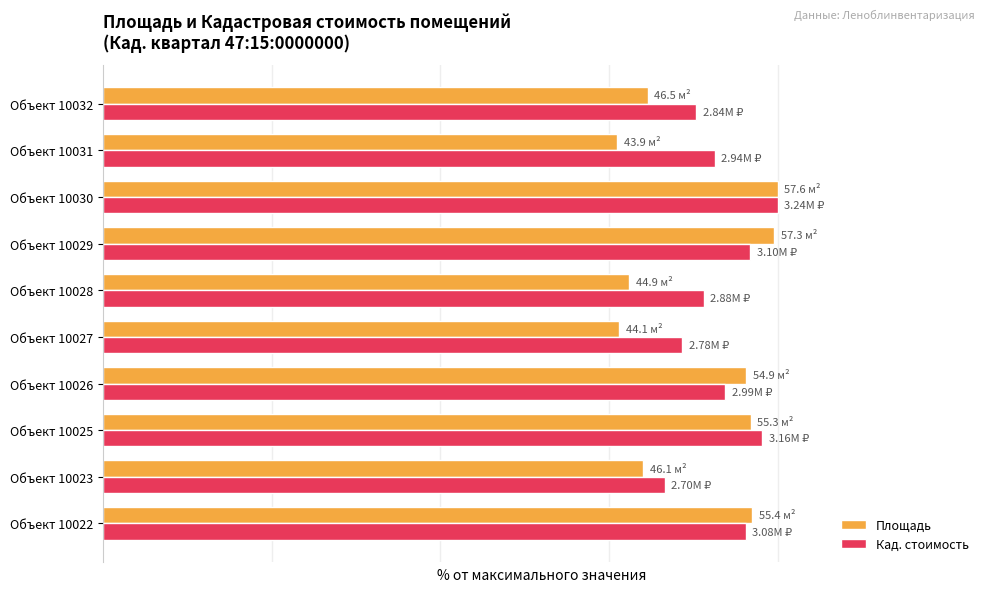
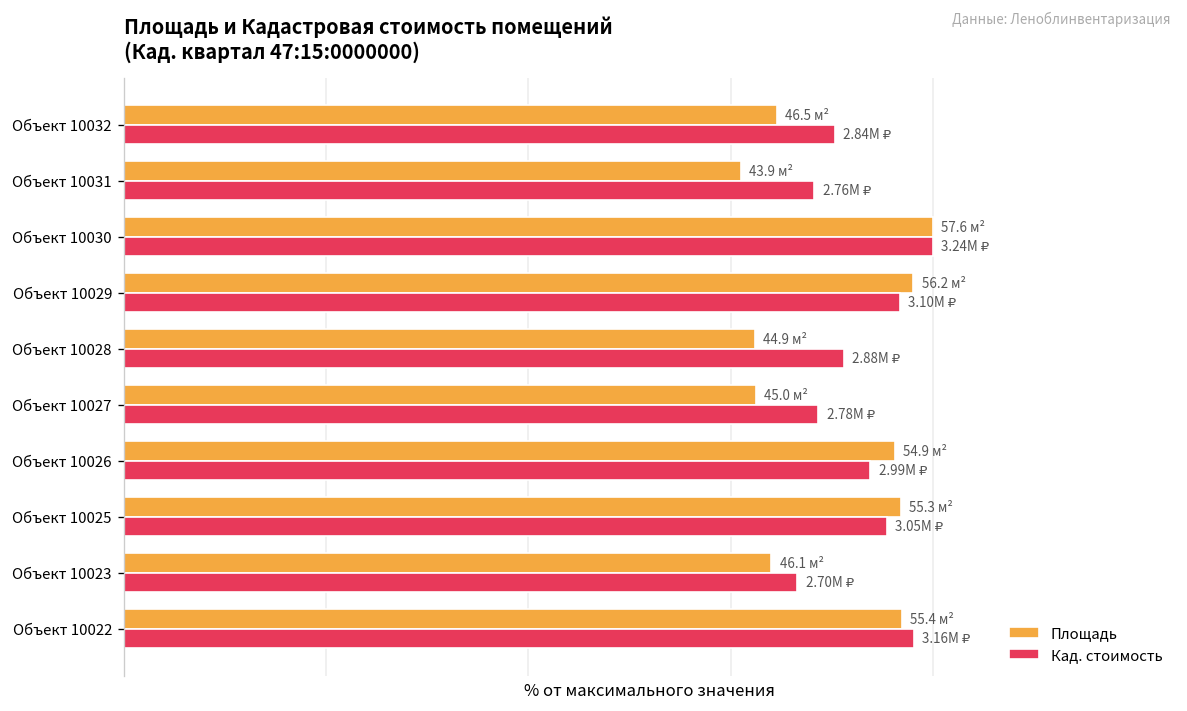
  {
    "Площадь": {
-     "Объект 10029": "57.3",
-     "Объект 10027": "44.1"
+     "Объект 10029": "56.2",
+     "Объект 10027": "45.0"
    },
    "Кад. стоимость": {
-     "Объект 10031": "2.94M",
-     "Объект 10025": "3.16M",
-     "Объект 10022": "3.08M"
+     "Объект 10031": "2.76M",
+     "Объект 10025": "3.05M",
+     "Объект 10022": "3.16M"
    }
  }
